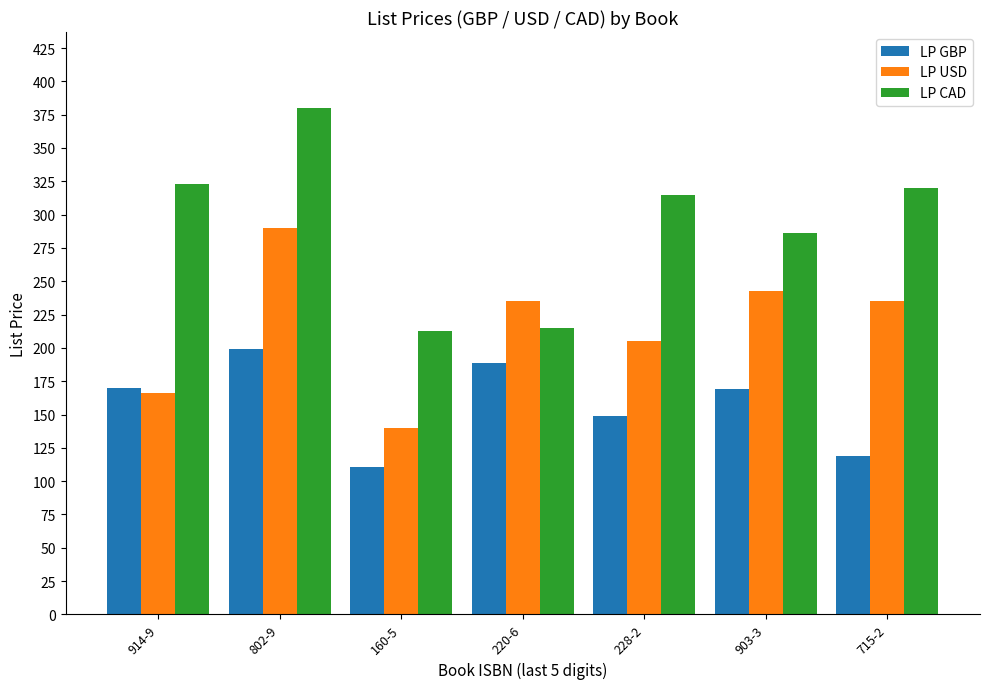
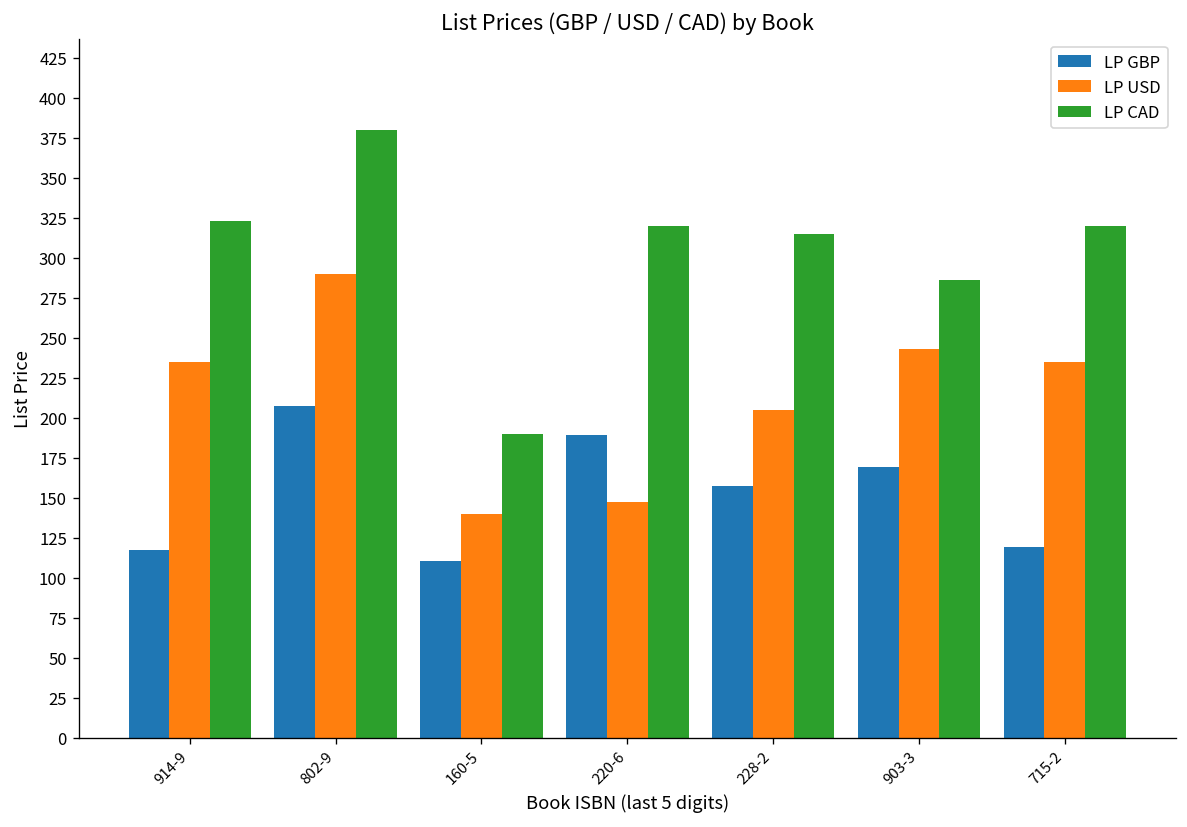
  {
    "LP GBP": {
-     "914-9": 170,
-     "802-9": 199,
+     "914-9": 117,
+     "802-9": 207,
      "160-5": 111,
      "220-6": 189,
-     "228-2": 149,
+     "228-2": 157,
      "903-3": 169,
      "715-2": 119
    },
    "LP USD": {
-     "914-9": 166,
+     "914-9": 235,
      "802-9": 290,
      "160-5": 140,
-     "220-6": 235,
+     "220-6": 147,
      "228-2": 205,
      "903-3": 243,
      "715-2": 235
    },
    "LP CAD": {
      "914-9": 323,
      "802-9": 380,
-     "160-5": 213,
-     "220-6": 215,
+     "160-5": 190,
+     "220-6": 320,
      "228-2": 315,
      "903-3": 286,
      "715-2": 320
    }
  }
